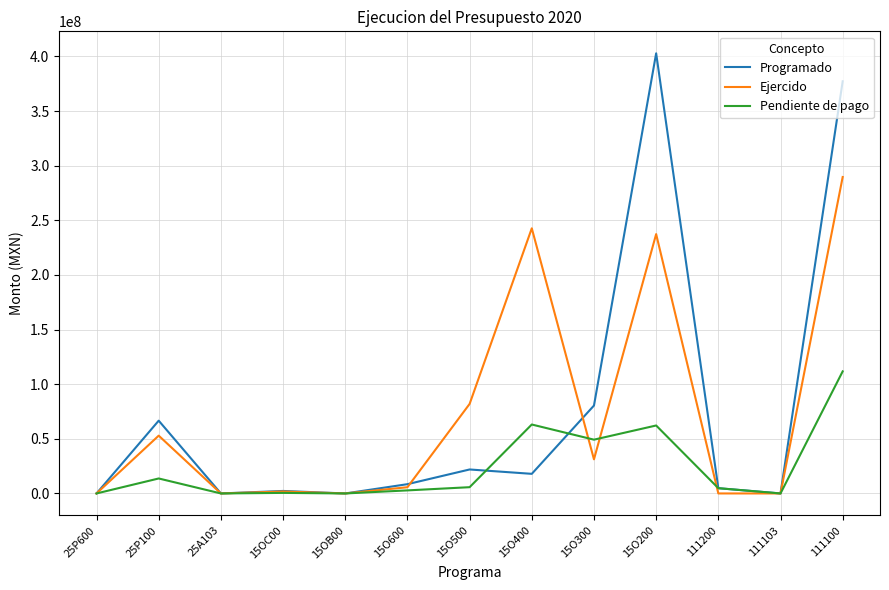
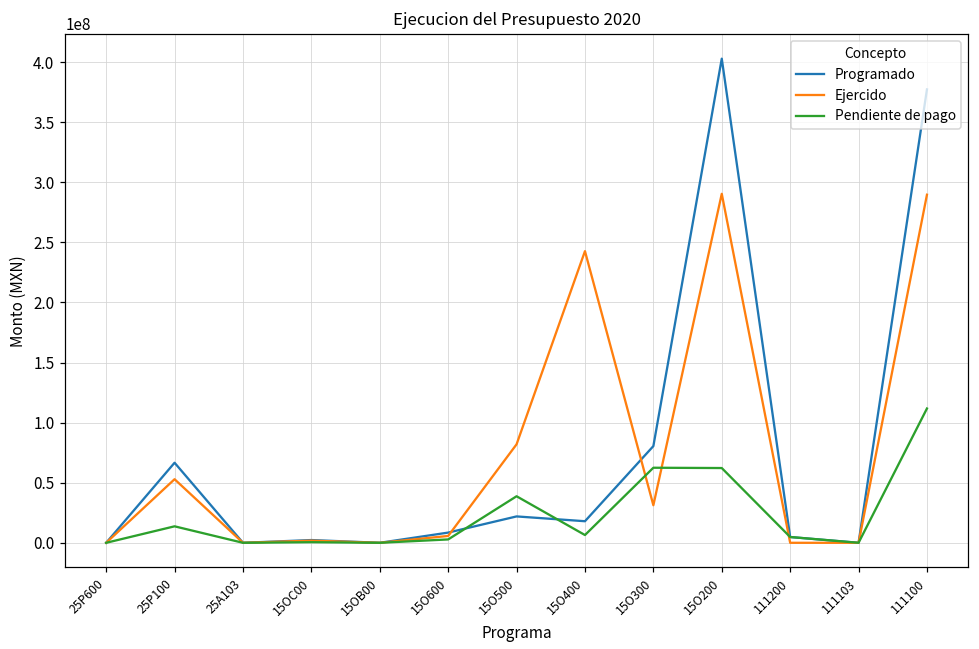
  {
    "Programado": {
      "25P100": 67000000,
      "15O600": 8000000,
      "15O500": 22000000,
      "15O400": 18000000,
      "15O300": 80000000,
      "15O200": 403000000
    },
    "Ejercido": {
      "25P100": 53000000,
      "15O600": 6000000,
      "15O500": 82000000,
      "15O400": 243000000,
      "15O300": 31000000,
-     "15O200": 237000000,
+     "15O200": 290000000,
      "111200": 0,
      "111100": 290000000
    },
    "Pendiente de pago": {
      "25P100": 14000000,
      "15O600": 3000000,
-     "15O500": 6000000,
-     "15O400": 63000000,
-     "15O300": 49000000,
+     "15O500": 39000000,
+     "15O400": 6000000,
+     "15O300": 62000000,
      "15O200": 62000000,
      "111100": 112000000
    }
  }
